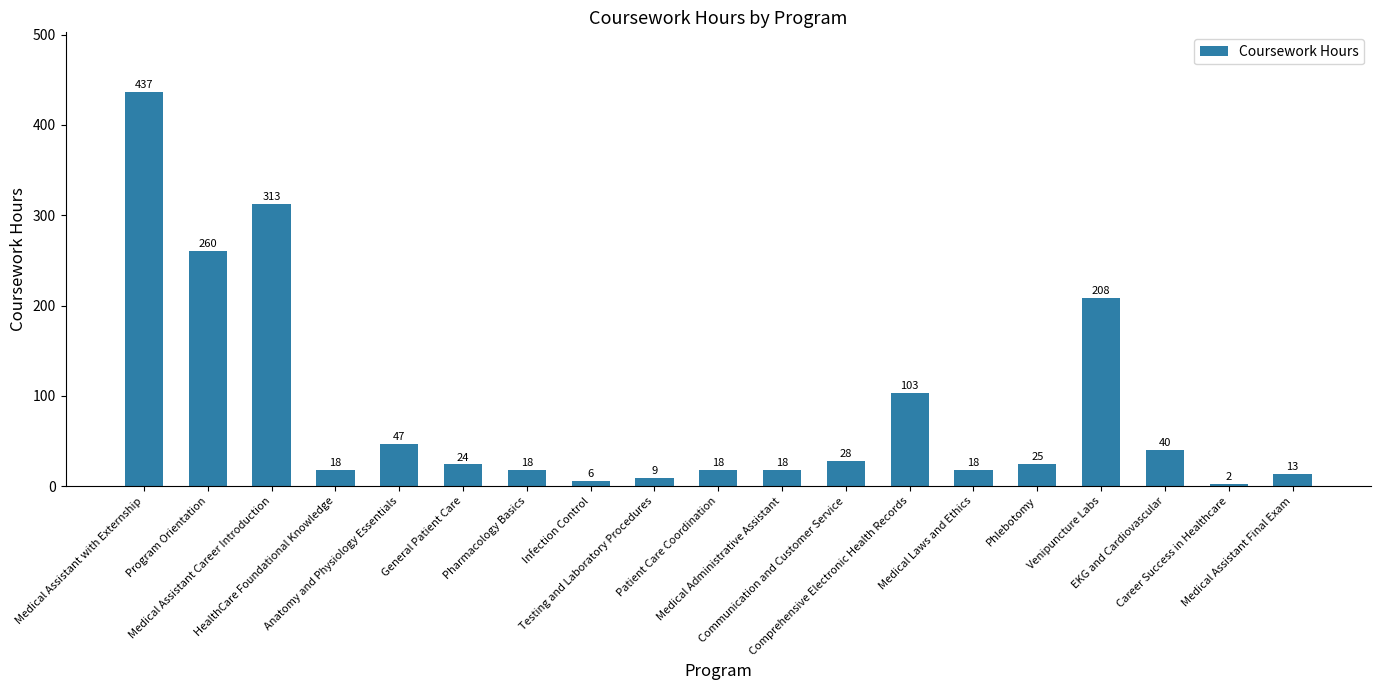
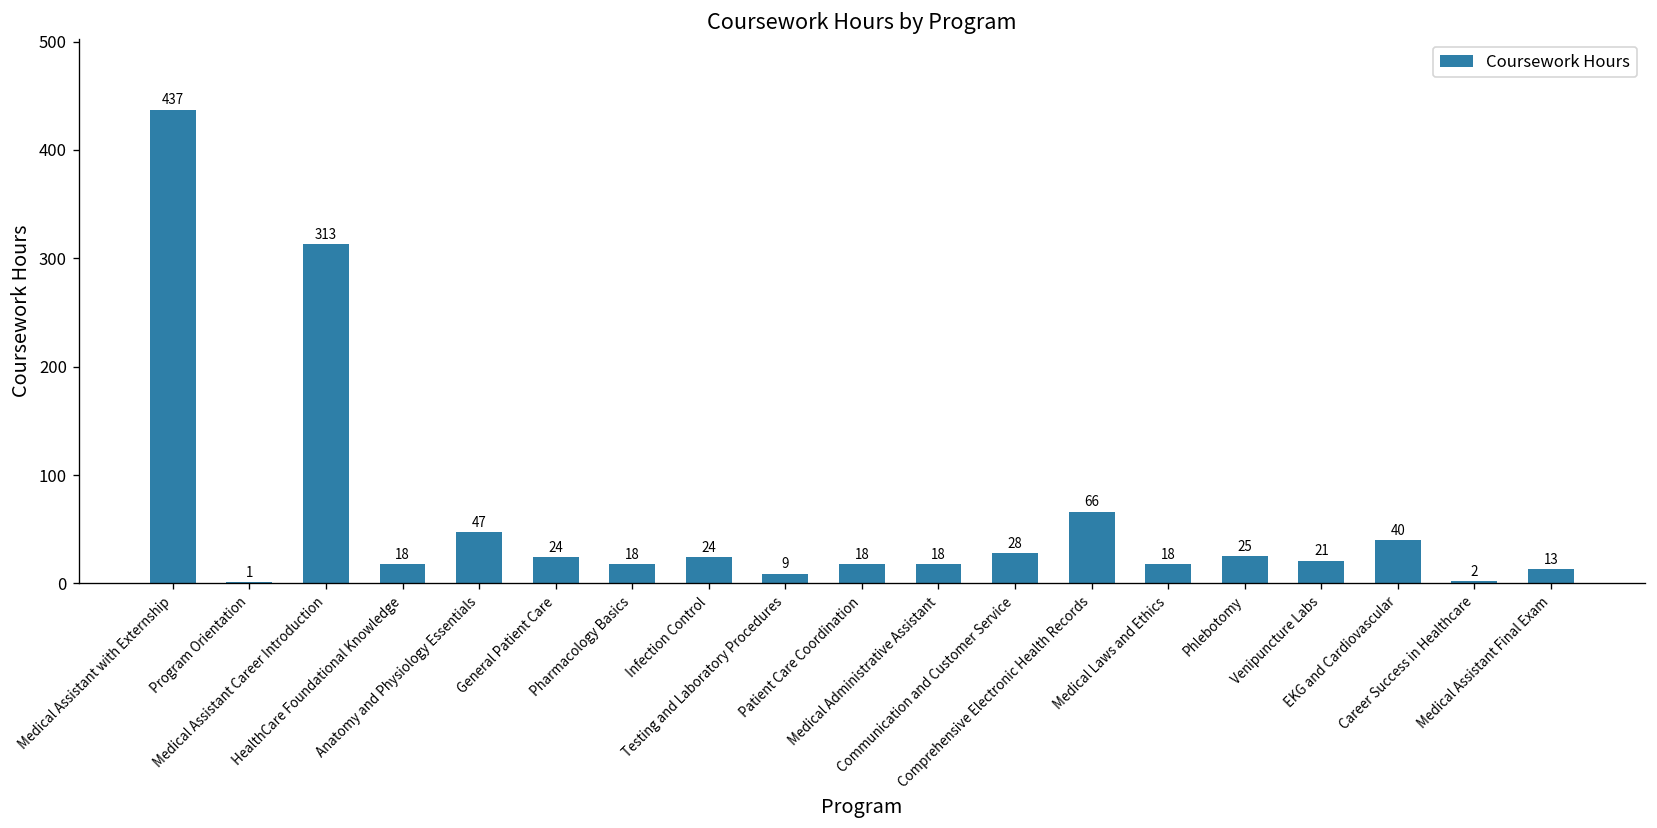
  {
    "Medical Assistant with Externship": 437,
-   "Program Orientation": 260,
+   "Program Orientation": 1,
    "Medical Assistant Career Introduction": 313,
    "HealthCare Foundational Knowledge": 18,
    "Anatomy and Physiology Essentials": 47,
    "General Patient Care": 24,
    "Pharmacology Basics": 18,
-   "Infection Control": 6,
+   "Infection Control": 24,
    "Testing and Laboratory Procedures": 9,
    "Patient Care Coordination": 18,
    "Medical Administrative Assistant": 18,
    "Communication and Customer Service": 28,
-   "Comprehensive Electronic Health Records": 103,
+   "Comprehensive Electronic Health Records": 66,
    "Medical Laws and Ethics": 18,
    "Phlebotomy": 25,
-   "Venipuncture Labs": 208,
+   "Venipuncture Labs": 21,
    "EKG and Cardiovascular": 40,
    "Career Success in Healthcare": 2,
    "Medical Assistant Final Exam": 13
  }
